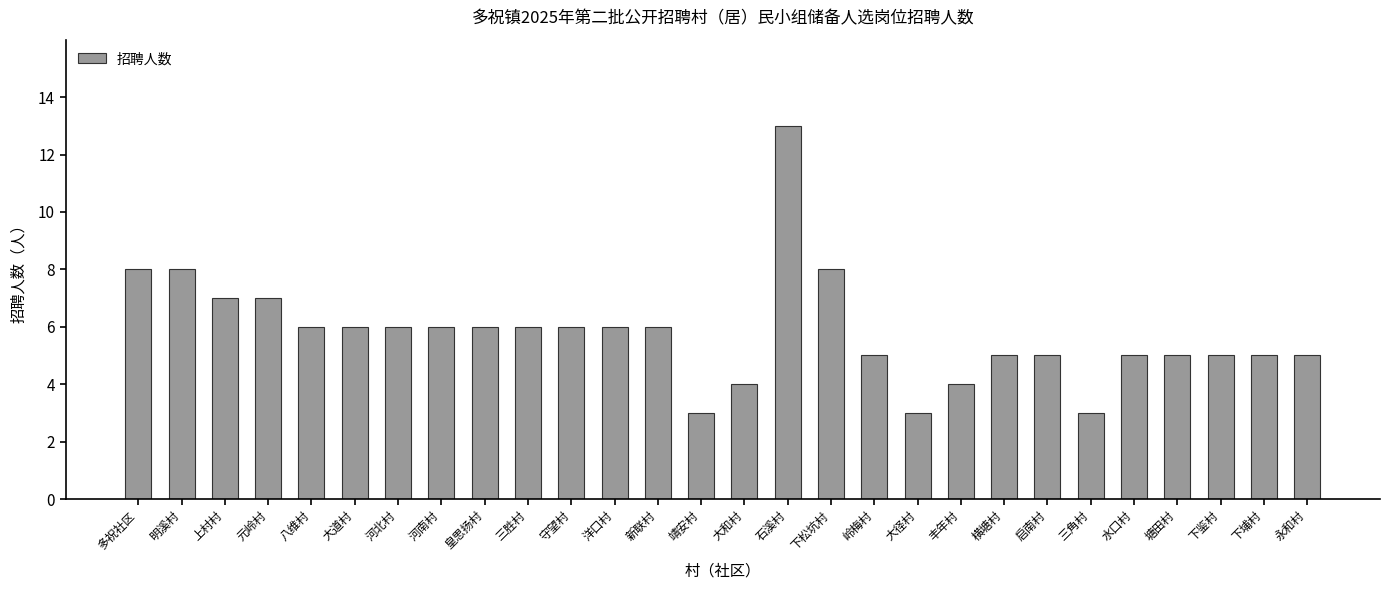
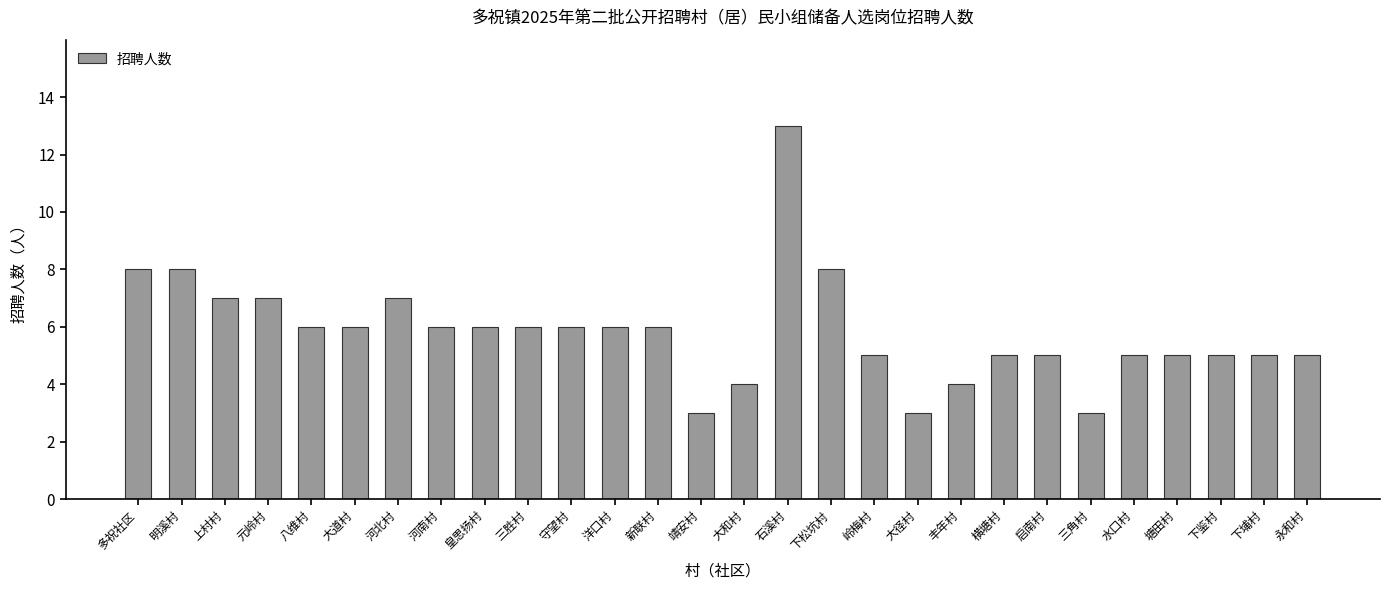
  {
    "多祝社区": 8,
    "明溪村": 8,
    "上村村": 7,
    "元岭村": 7,
    "八维村": 6,
    "大道村": 6,
-   "河北村": 6,
+   "河北村": 7,
    "河南村": 6,
    "皇思扬村": 6,
    "三胜村": 6,
    "守望村": 6,
    "洋口村": 6,
    "新联村": 6,
    "靖安村": 3,
    "大和村": 4,
    "石溪村": 13,
    "下松坑村": 8,
    "岭梅村": 5,
    "大径村": 3,
    "丰年村": 4,
    "横塘村": 5,
    "启南村": 5,
    "三角村": 3,
    "水口村": 5,
    "塘田村": 5,
    "下鉴村": 5,
    "下埔村": 5,
    "永和村": 5
  }
